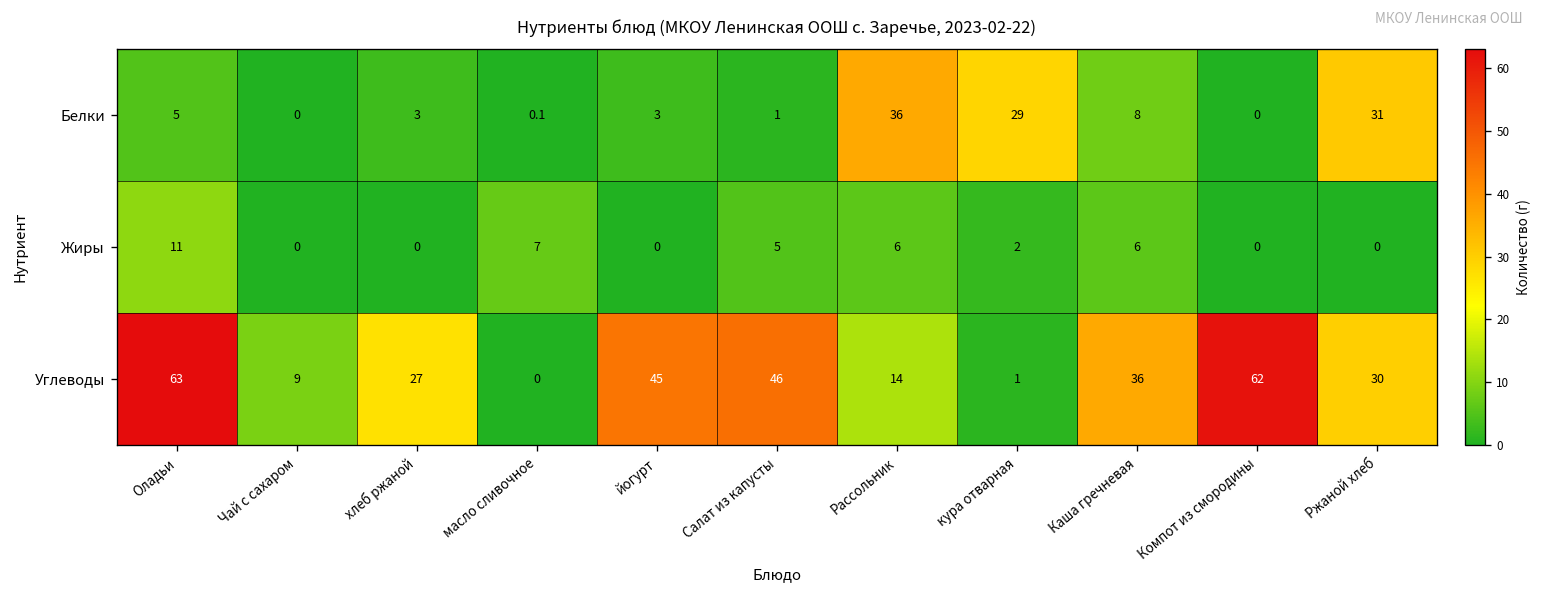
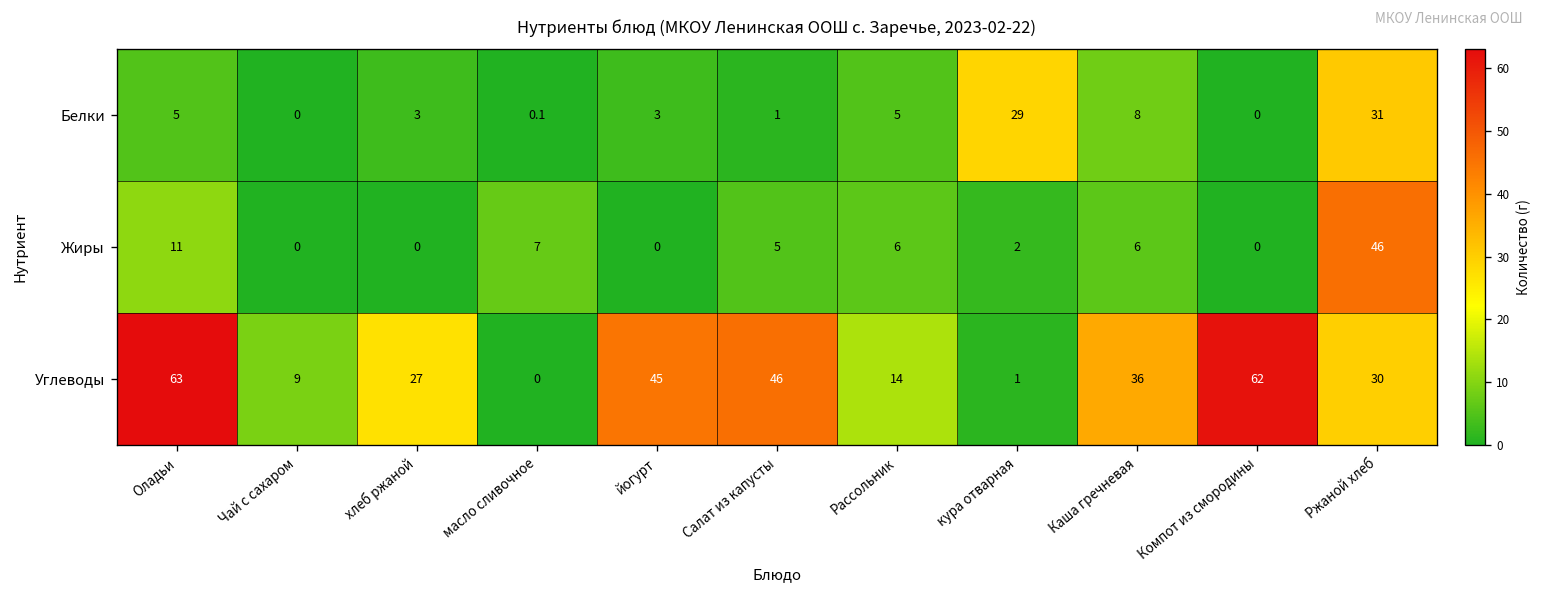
  {
    "Белки": {
      "Оладьи": 5,
      "Чай с сахаром": 0,
      "хлеб ржаной": 3,
      "масло сливочное": 0.1,
      "йогурт": 3,
      "Салат из капусты": 1,
-     "Рассольник": 36,
+     "Рассольник": 5,
      "кура отварная": 29,
      "Каша гречневая": 8,
      "Компот из смородины": 0,
      "Ржаной хлеб": 31
    },
    "Жиры": {
      "Оладьи": 11,
      "Чай с сахаром": 0,
      "хлеб ржаной": 0,
      "масло сливочное": 7,
      "йогурт": 0,
      "Салат из капусты": 5,
      "Рассольник": 6,
      "кура отварная": 2,
      "Каша гречневая": 6,
      "Компот из смородины": 0,
-     "Ржаной хлеб": 0
+     "Ржаной хлеб": 46
    },
    "Углеводы": {
      "Оладьи": 63,
      "Чай с сахаром": 9,
      "хлеб ржаной": 27,
      "масло сливочное": 0,
      "йогурт": 45,
      "Салат из капусты": 46,
      "Рассольник": 14,
      "кура отварная": 1,
      "Каша гречневая": 36,
      "Компот из смородины": 62,
      "Ржаной хлеб": 30
    }
  }
